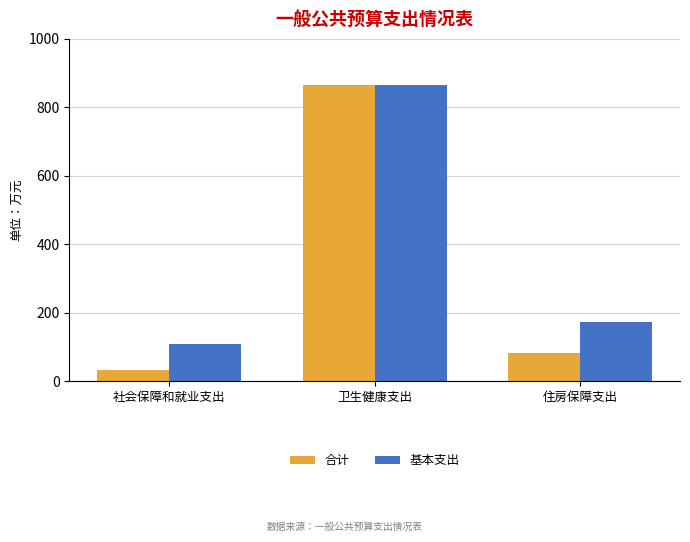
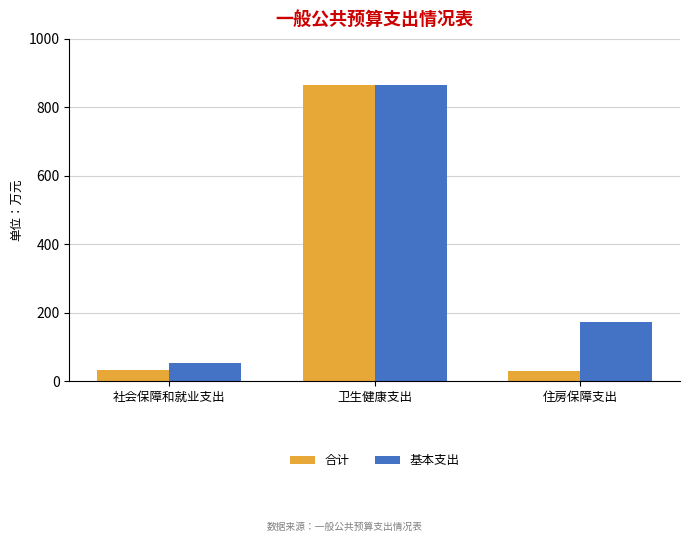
  {
    "合计": {
      "社会保障和就业支出": 30,
      "卫生健康支出": 870,
-     "住房保障支出": 80
+     "住房保障支出": 30
    },
    "基本支出": {
-     "社会保障和就业支出": 110,
+     "社会保障和就业支出": 60,
      "卫生健康支出": 870,
      "住房保障支出": 170
    }
  }
